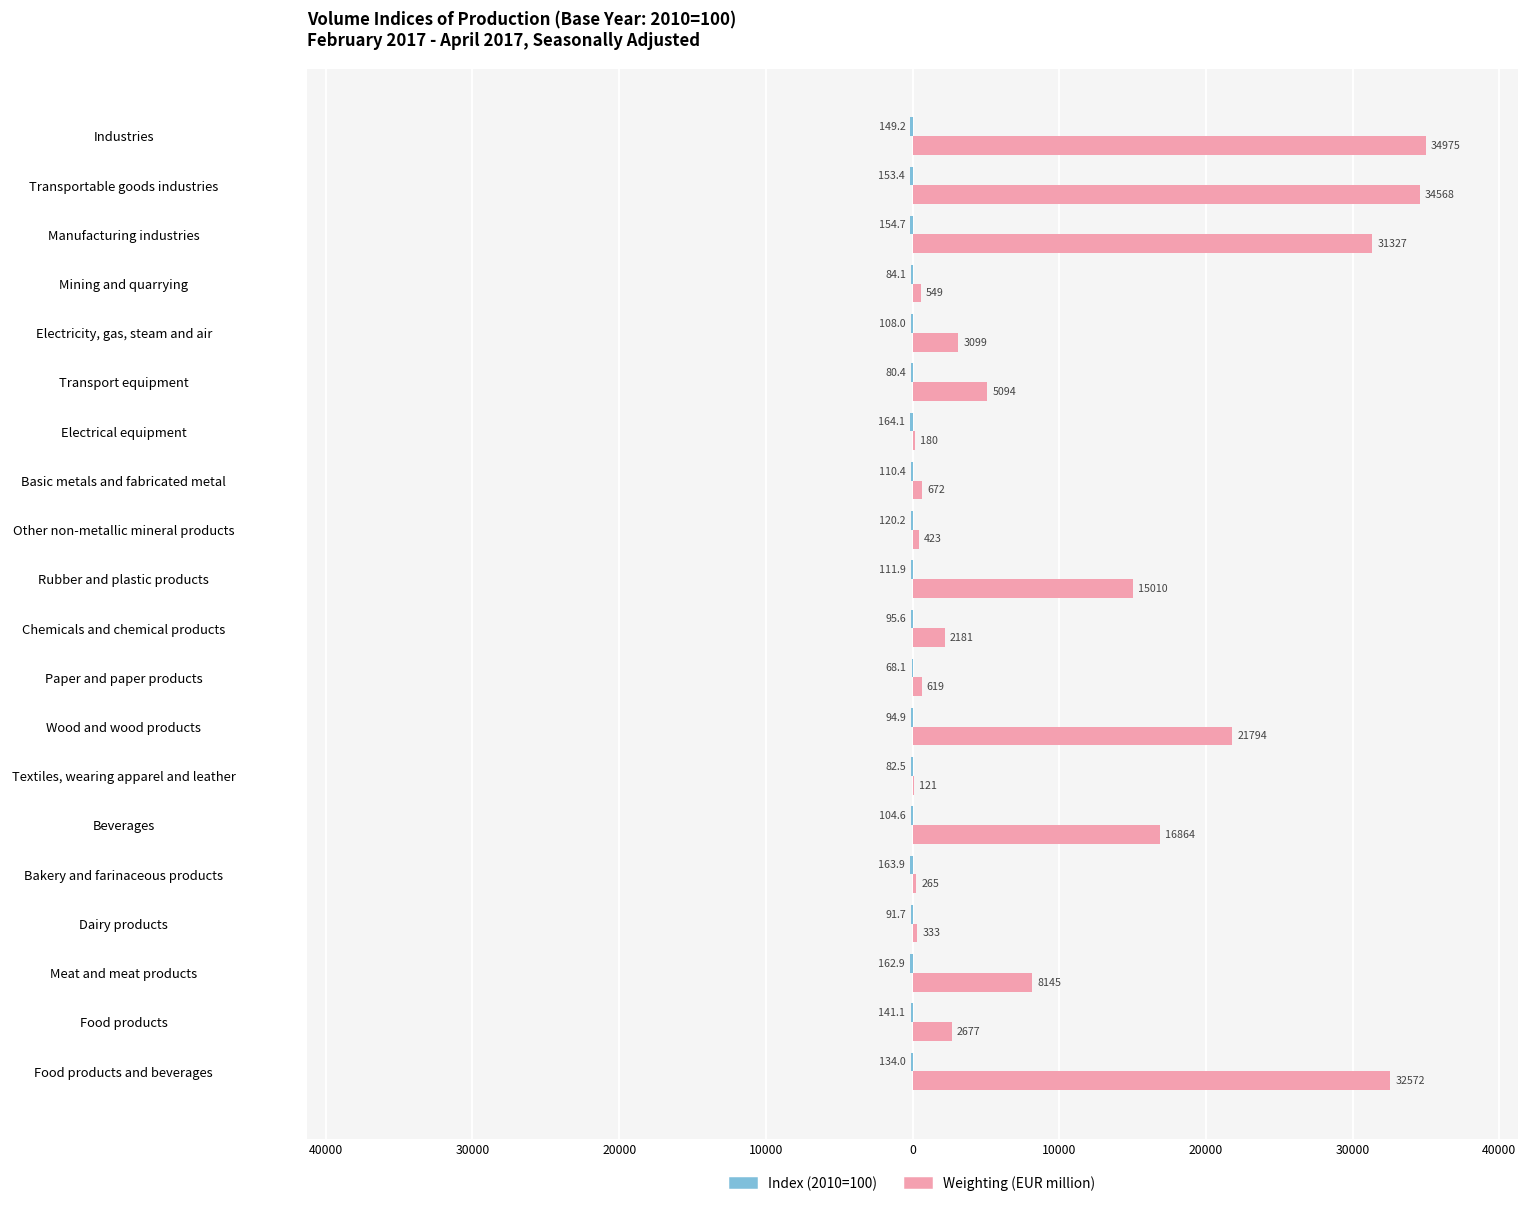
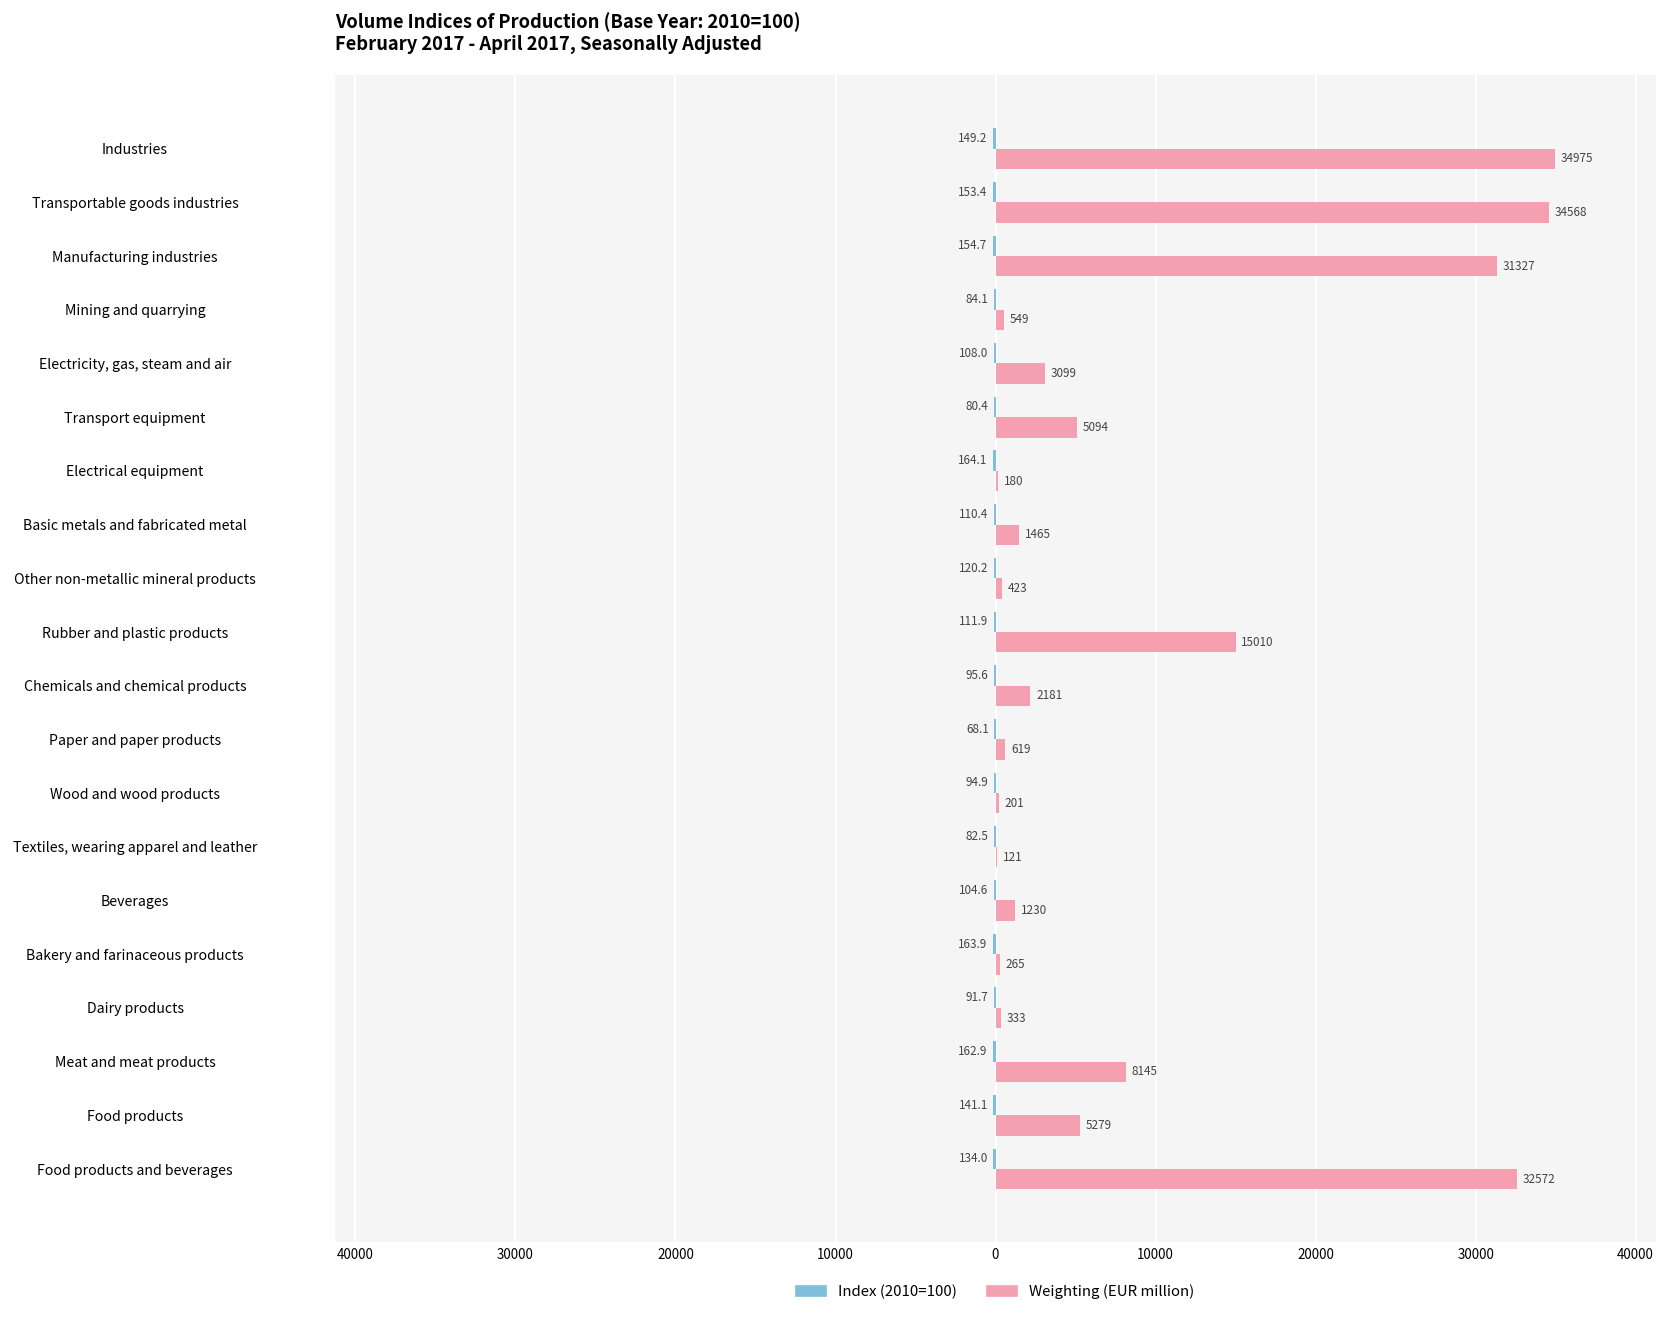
  {
    "Weighting (EUR million)": {
      "Industries": 34975,
      "Transportable goods industries": 34568,
      "Manufacturing industries": 31327,
      "Mining and quarrying": 549,
      "Electricity, gas, steam and air": 3099,
      "Transport equipment": 5094,
      "Electrical equipment": 180,
-     "Basic metals and fabricated metal": 672,
+     "Basic metals and fabricated metal": 1465,
      "Other non-metallic mineral products": 423,
      "Rubber and plastic products": 15010,
      "Chemicals and chemical products": 2181,
      "Paper and paper products": 619,
-     "Wood and wood products": 21794,
+     "Wood and wood products": 201,
      "Textiles, wearing apparel and leather": 121,
-     "Beverages": 16864,
+     "Beverages": 1230,
      "Bakery and farinaceous products": 265,
      "Dairy products": 333,
      "Meat and meat products": 8145,
-     "Food products": 2677,
+     "Food products": 5279,
      "Food products and beverages": 32572
    }
  }
